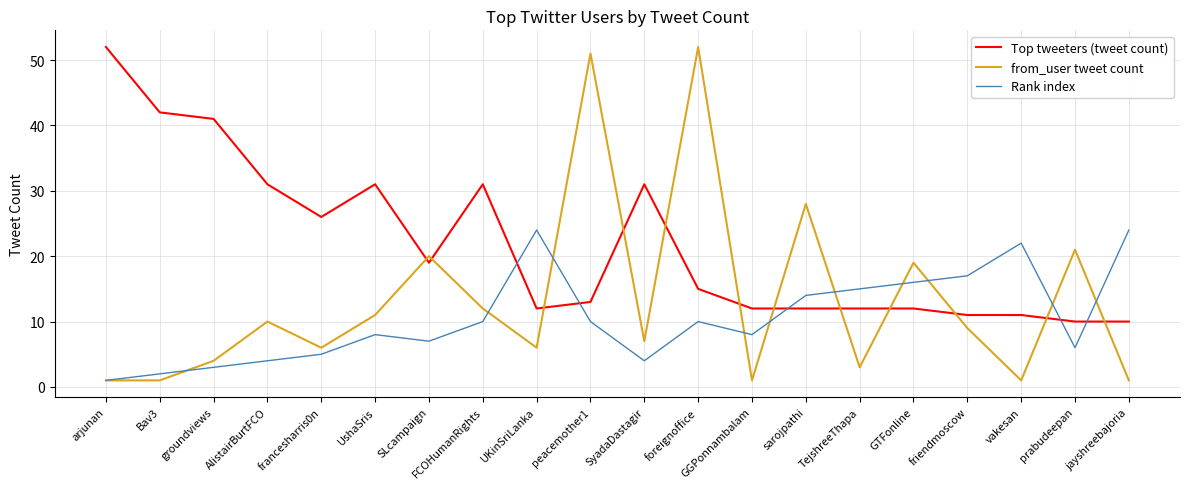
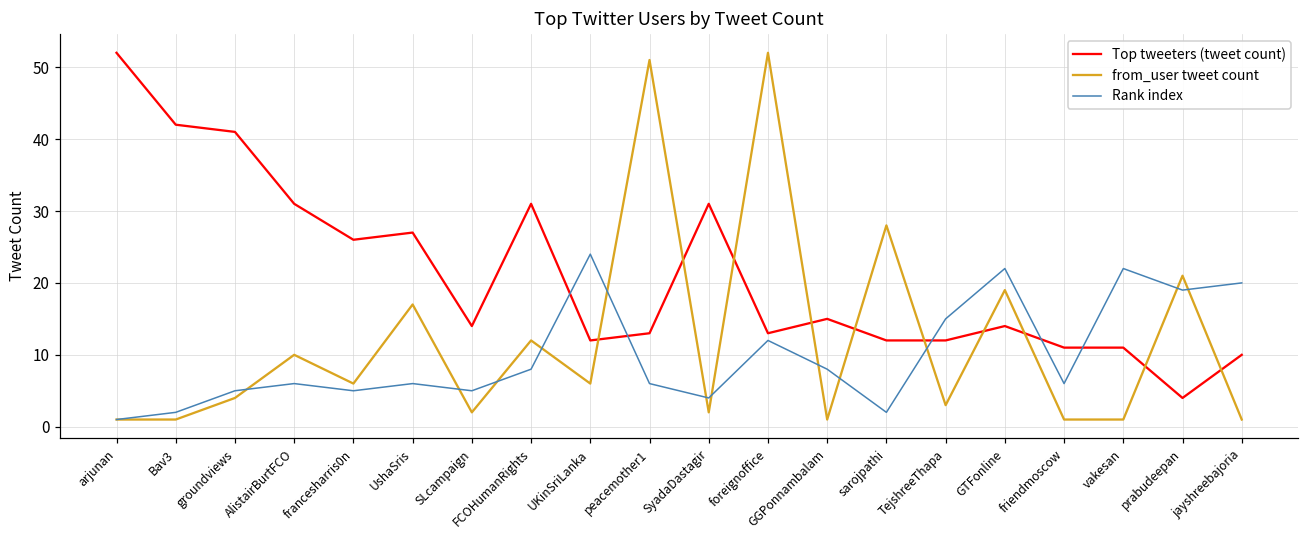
  {
    "Top tweeters (tweet count)": {
      "arjunan": 52,
      "Bav3": 42,
      "groundviews": 41,
      "AlistairBurtFCO": 31,
      "francesharris0n": 26,
-     "UshaSris": 31,
-     "SLcampaign": 19,
+     "UshaSris": 27,
+     "SLcampaign": 14,
      "FCOHumanRights": 31,
      "UKinSriLanka": 12,
      "peacemother1": 13,
      "SyadaDastagir": 31,
-     "foreignoffice": 15,
-     "GGPonnambalam": 12,
+     "foreignoffice": 13,
+     "GGPonnambalam": 15,
      "sarojpathi": 12,
      "TejshreeThapa": 12,
-     "GTFonline": 12,
+     "GTFonline": 14,
      "friendmoscow": 11,
      "vakesan": 11,
-     "prabudeepan": 10,
+     "prabudeepan": 4,
      "jayshreebajoria": 10
    },
    "from_user tweet count": {
      "Bav3": 1,
      "groundviews": 4,
      "AlistairBurtFCO": 10,
      "francesharris0n": 6,
-     "UshaSris": 11,
-     "SLcampaign": 20,
+     "UshaSris": 17,
+     "SLcampaign": 2,
      "FCOHumanRights": 12,
      "UKinSriLanka": 6,
      "peacemother1": 51,
-     "SyadaDastagir": 7,
+     "SyadaDastagir": 2,
      "foreignoffice": 52,
      "GGPonnambalam": 1,
      "sarojpathi": 28,
      "TejshreeThapa": 3,
      "GTFonline": 19,
-     "friendmoscow": 9,
+     "friendmoscow": 1,
      "vakesan": 1,
      "prabudeepan": 21,
      "jayshreebajoria": 1
    },
    "Rank index": {
      "Bav3": 2,
-     "groundviews": 3,
-     "AlistairBurtFCO": 4,
+     "groundviews": 5,
+     "AlistairBurtFCO": 6,
      "francesharris0n": 5,
-     "UshaSris": 8,
-     "SLcampaign": 7,
-     "FCOHumanRights": 10,
+     "UshaSris": 6,
+     "SLcampaign": 5,
+     "FCOHumanRights": 8,
      "UKinSriLanka": 24,
-     "peacemother1": 10,
+     "peacemother1": 6,
      "SyadaDastagir": 4,
-     "foreignoffice": 10,
+     "foreignoffice": 12,
      "GGPonnambalam": 8,
-     "sarojpathi": 14,
+     "sarojpathi": 2,
      "TejshreeThapa": 15,
-     "GTFonline": 16,
-     "friendmoscow": 17,
+     "GTFonline": 22,
+     "friendmoscow": 6,
      "vakesan": 22,
-     "prabudeepan": 6,
-     "jayshreebajoria": 24
+     "prabudeepan": 19,
+     "jayshreebajoria": 20
    }
  }
